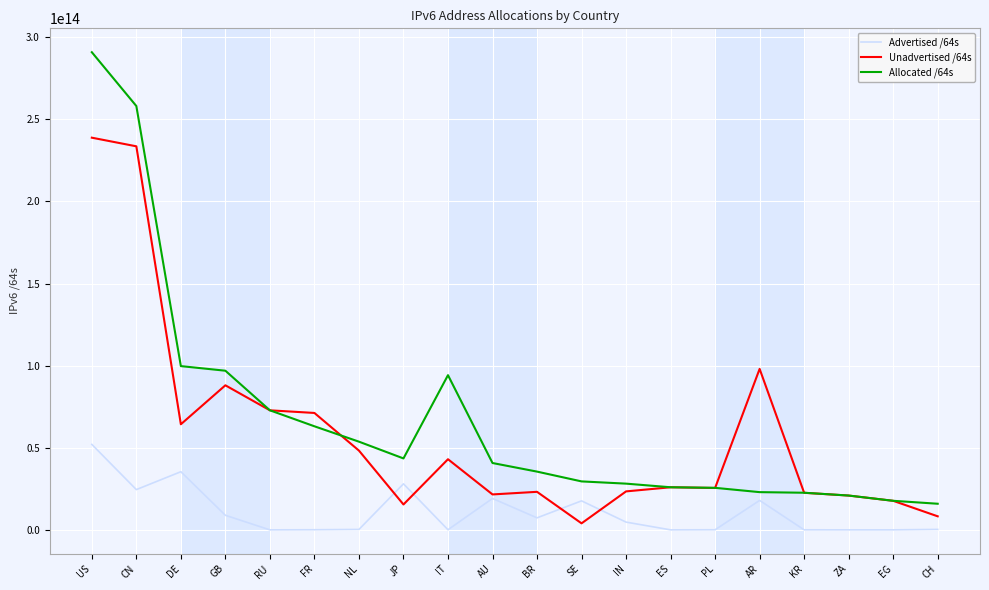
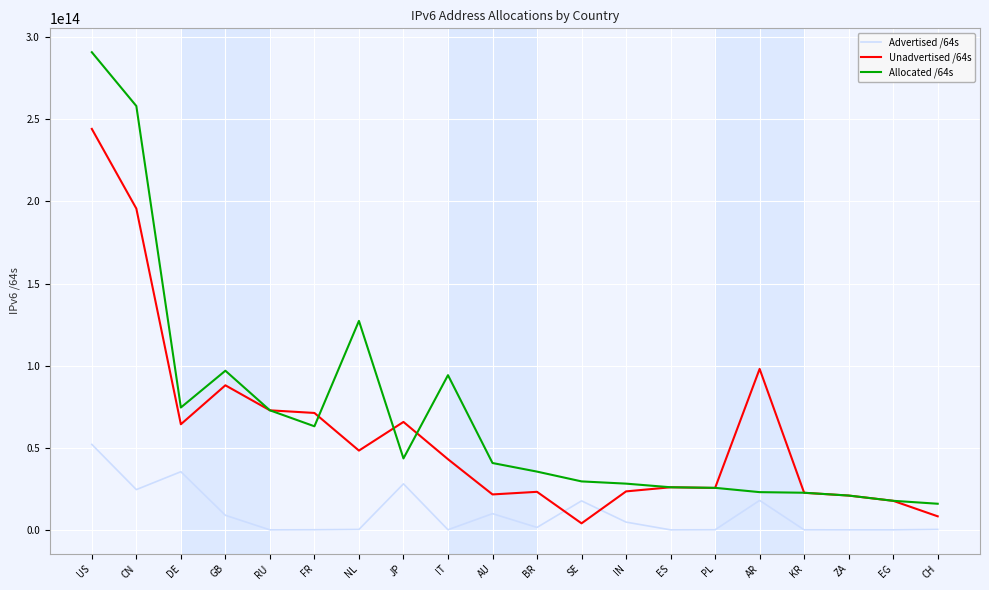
  {
    "Advertised /64s": {
      "US": 52000000000000,
      "CN": 25000000000000,
      "DE": 35000000000000,
      "GB": 9000000000000,
      "RU": 0,
      "FR": 0,
      "NL": 0,
      "JP": 28000000000000,
      "IT": 0,
-     "AU": 19000000000000,
-     "BR": 7000000000000,
+     "AU": 10000000000000,
+     "BR": 1000000000000,
      "SE": 18000000000000,
      "IN": 5000000000000,
      "ES": 0,
      "PL": 0,
      "AR": 18000000000000,
      "KR": 0,
      "ZA": 0,
      "EG": 0,
      "CH": 0
    },
    "Unadvertised /64s": {
-     "US": 239000000000000,
-     "CN": 234000000000000,
+     "US": 244000000000000,
+     "CN": 196000000000000,
      "DE": 64000000000000,
      "GB": 88000000000000,
      "FR": 71000000000000,
      "NL": 48000000000000,
-     "JP": 15000000000000,
+     "JP": 66000000000000,
      "IT": 43000000000000,
      "AU": 22000000000000,
      "BR": 23000000000000,
      "SE": 4000000000000,
      "IN": 23000000000000,
      "AR": 98000000000000,
      "CH": 8000000000000
    },
    "Allocated /64s": {
      "US": 291000000000000,
      "CN": 258000000000000,
-     "DE": 100000000000000,
+     "DE": 75000000000000,
      "GB": 97000000000000,
      "FR": 63000000000000,
-     "NL": 54000000000000,
+     "NL": 127000000000000,
      "JP": 44000000000000,
      "IT": 94000000000000,
      "AU": 41000000000000,
      "BR": 35000000000000,
      "SE": 30000000000000,
      "IN": 28000000000000,
      "AR": 23000000000000,
      "CH": 16000000000000
    }
  }
